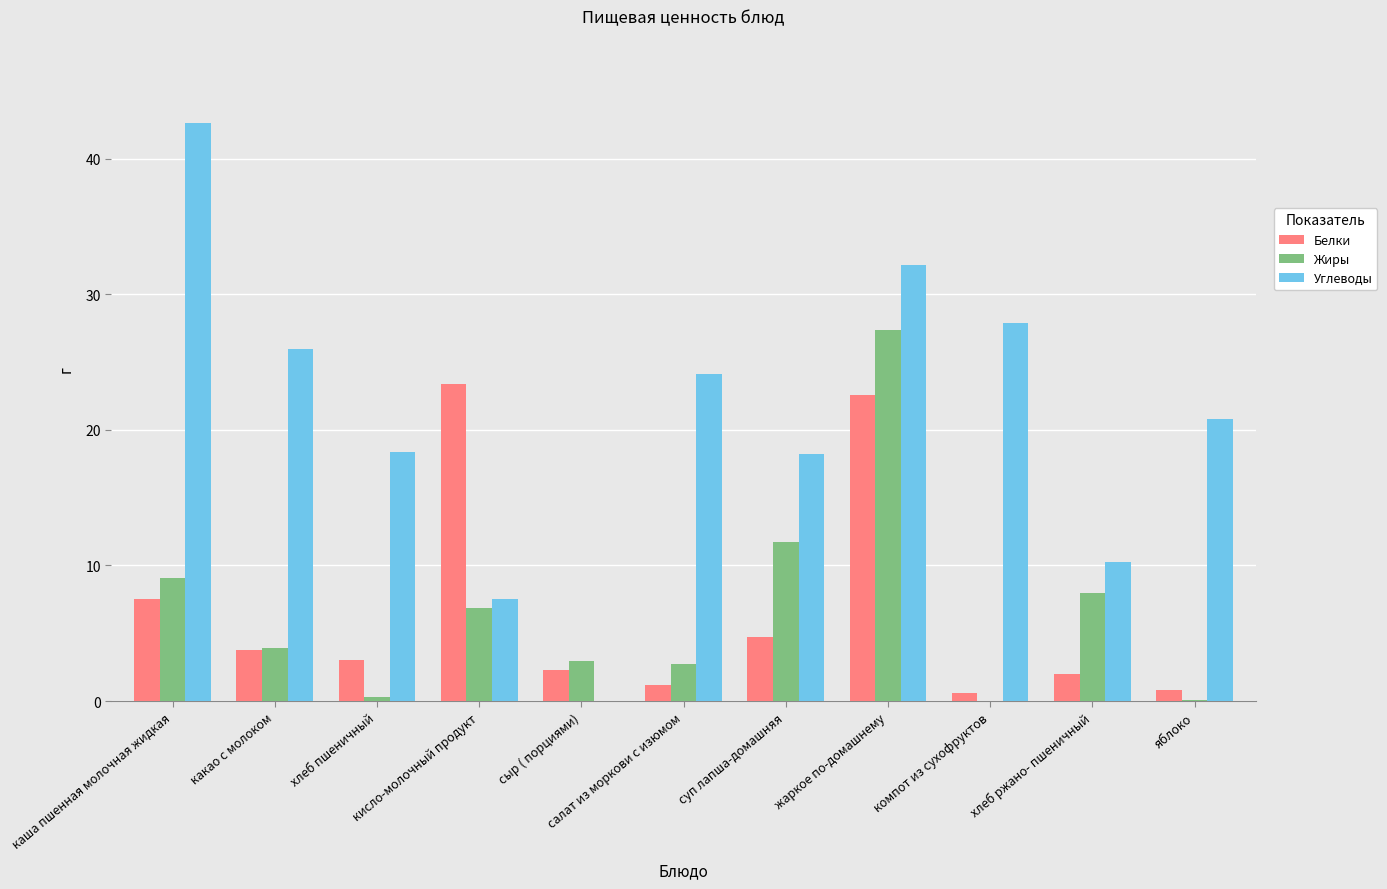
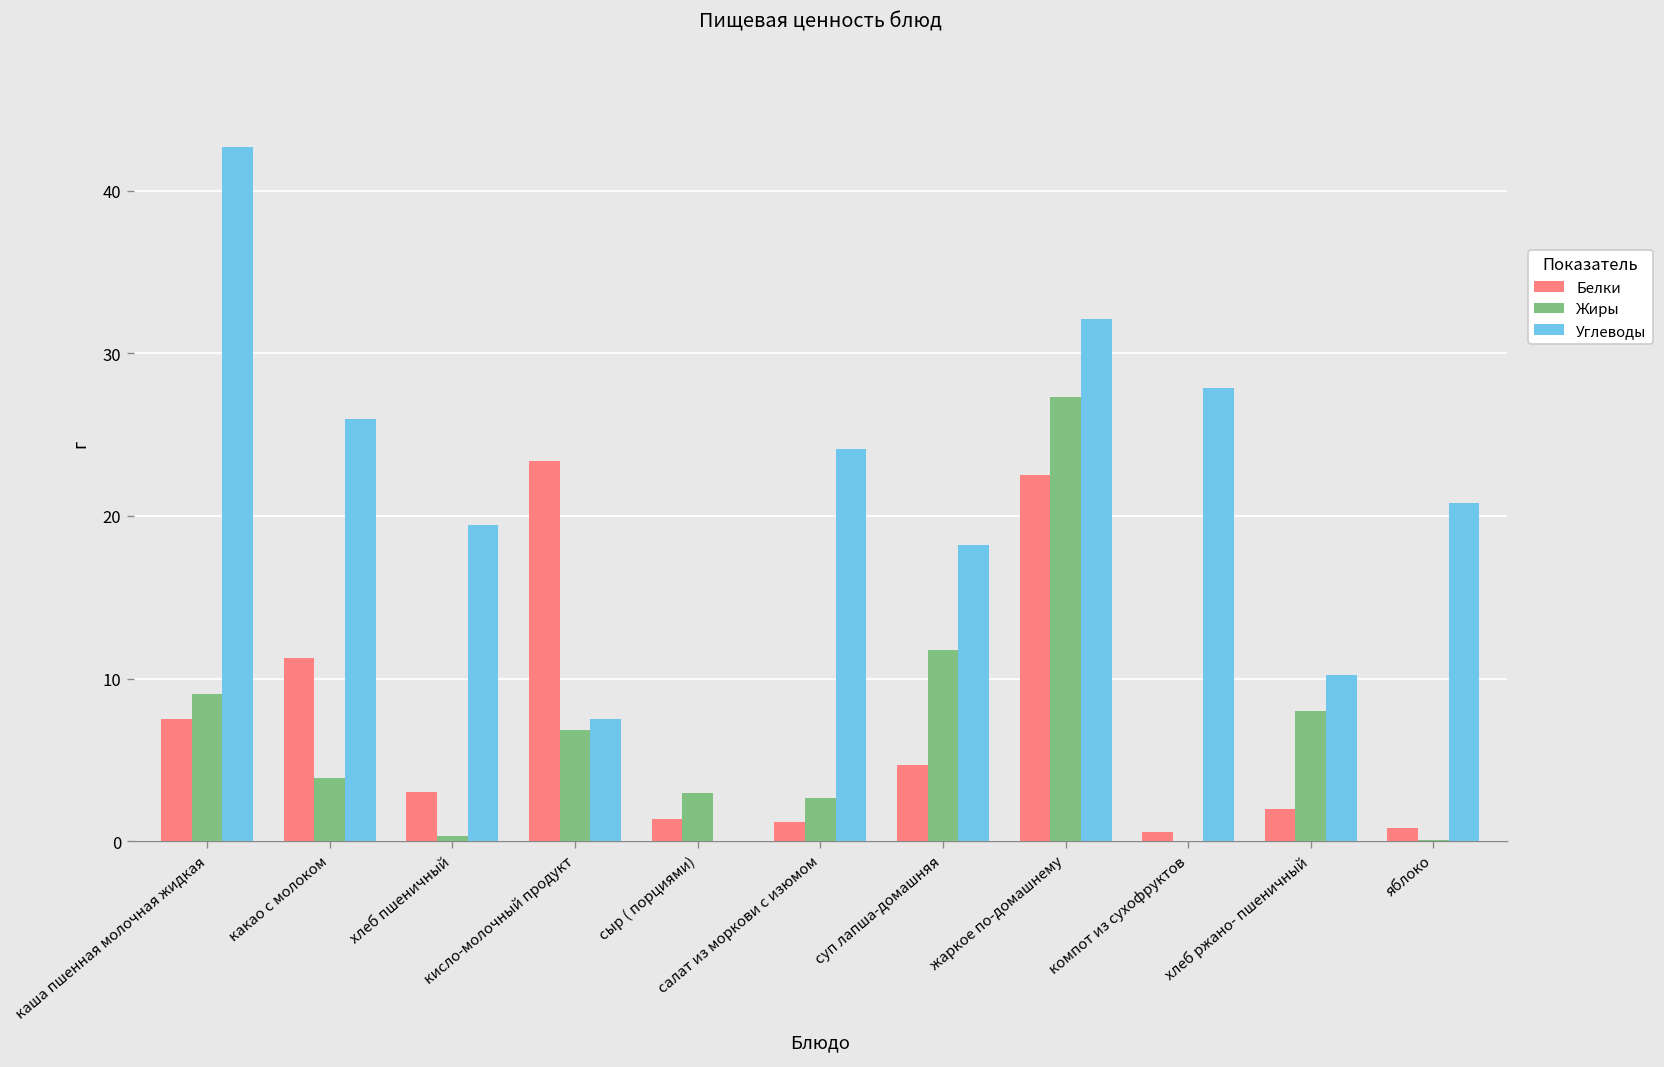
  {
    "Белки": {
      "каша пшенная молочная жидкая": 7.5,
-     "какао с молоком": 3.8,
+     "какао с молоком": 11.3,
      "хлеб пшеничный": 3.0,
      "кисло-молочный продукт": 23.4,
-     "сыр ( порциями)": 2.3,
+     "сыр ( порциями)": 1.4,
      "салат из моркови с изюмом": 1.2,
      "суп лапша-домашняя": 4.7,
      "жаркое по-домашнему": 22.5,
      "компот из сухофруктов": 0.6,
      "хлеб ржано- пшеничный": 2.0,
      "яблоко": 0.8
    },
    "Жиры": {
      "каша пшенная молочная жидкая": 9.0,
      "какао с молоком": 3.9,
      "хлеб пшеничный": 0.3,
      "кисло-молочный продукт": 6.9,
      "сыр ( порциями)": 3.0,
      "салат из моркови с изюмом": 2.7,
      "суп лапша-домашняя": 11.8,
      "жаркое по-домашнему": 27.3,
      "компот из сухофруктов": 0.0,
      "хлеб ржано- пшеничный": 8.0
    },
    "Углеводы": {
      "каша пшенная молочная жидкая": 42.7,
      "какао с молоком": 26.0,
-     "хлеб пшеничный": 18.4,
+     "хлеб пшеничный": 19.4,
      "кисло-молочный продукт": 7.5,
      "сыр ( порциями)": 0.0,
      "салат из моркови с изюмом": 24.1,
      "суп лапша-домашняя": 18.2,
      "жаркое по-домашнему": 32.1,
      "компот из сухофруктов": 27.9,
      "хлеб ржано- пшеничный": 10.3,
      "яблоко": 20.8
    }
  }
